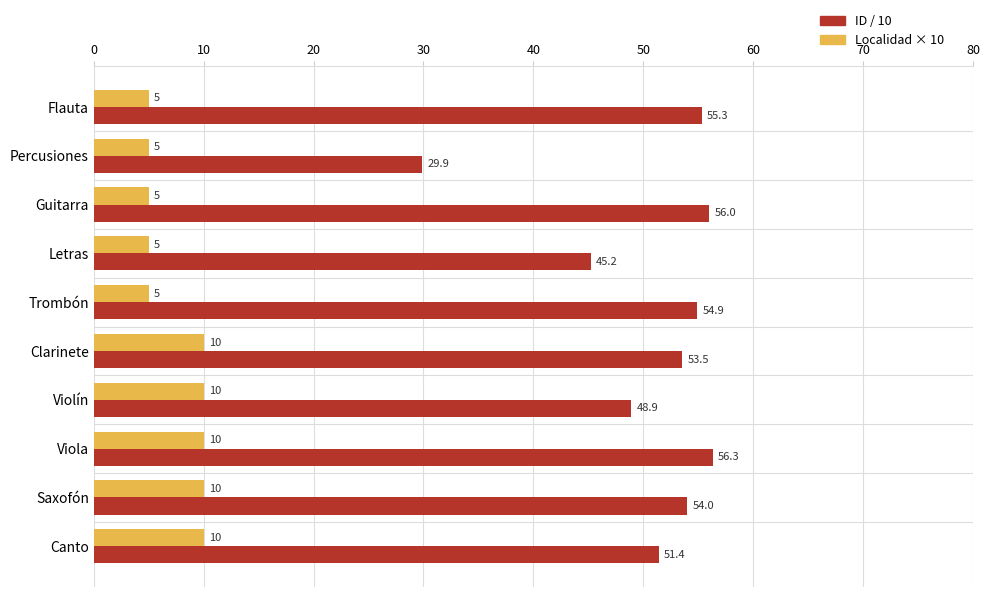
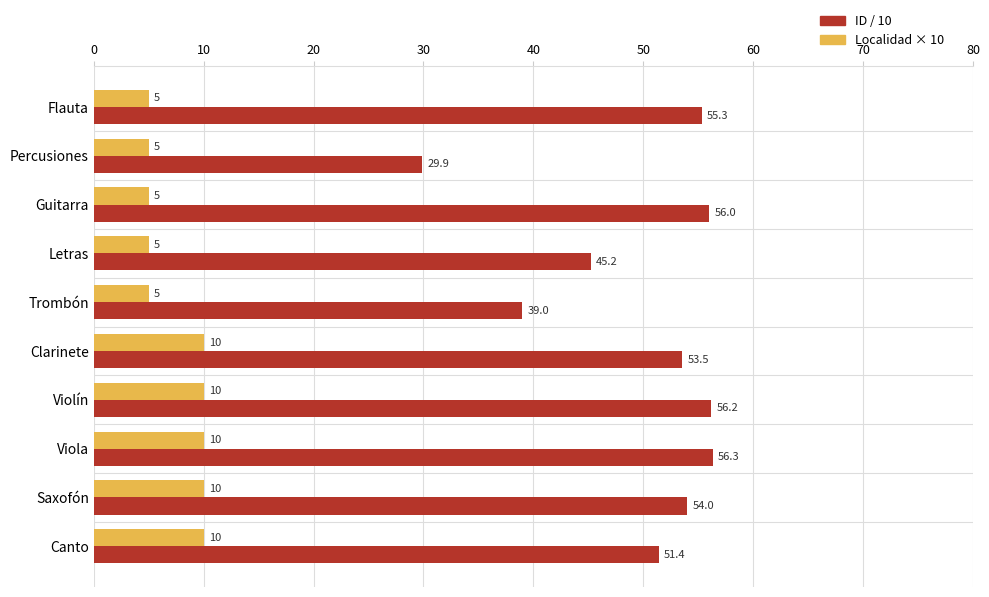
  {
    "ID / 10": {
      "Flauta": 55.3,
      "Percusiones": 29.9,
      "Guitarra": 56.0,
      "Letras": 45.2,
-     "Trombón": 54.9,
+     "Trombón": 39.0,
      "Clarinete": 53.5,
-     "Violín": 48.9,
+     "Violín": 56.2,
      "Viola": 56.3,
      "Saxofón": 54.0,
      "Canto": 51.4
    },
    "Localidad × 10": {
      "Flauta": 5,
      "Percusiones": 5,
      "Guitarra": 5,
      "Letras": 5,
      "Trombón": 5,
      "Clarinete": 10,
      "Violín": 10,
      "Viola": 10,
      "Saxofón": 10,
      "Canto": 10
    }
  }
